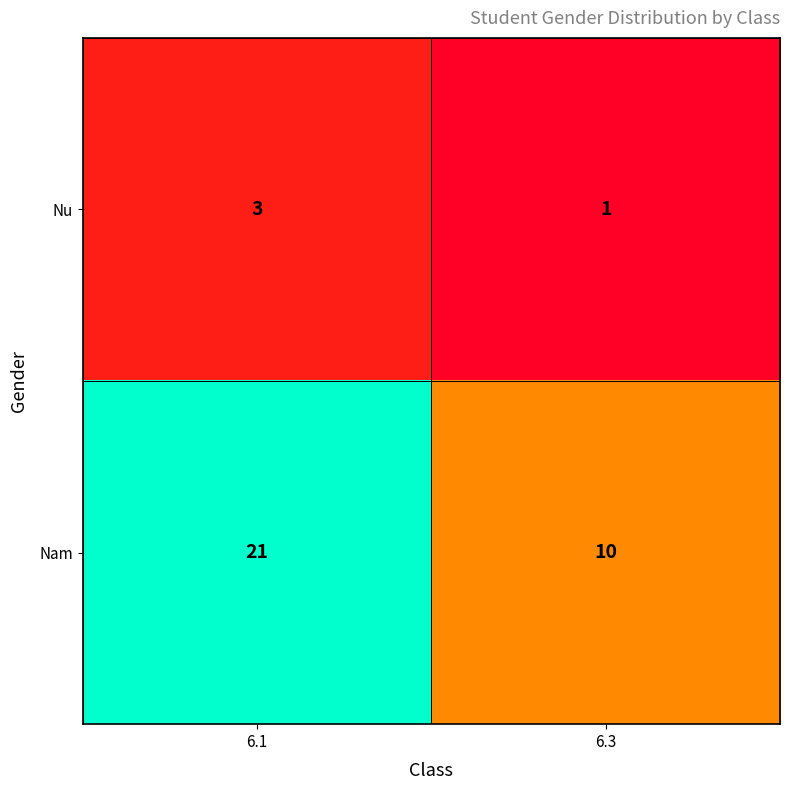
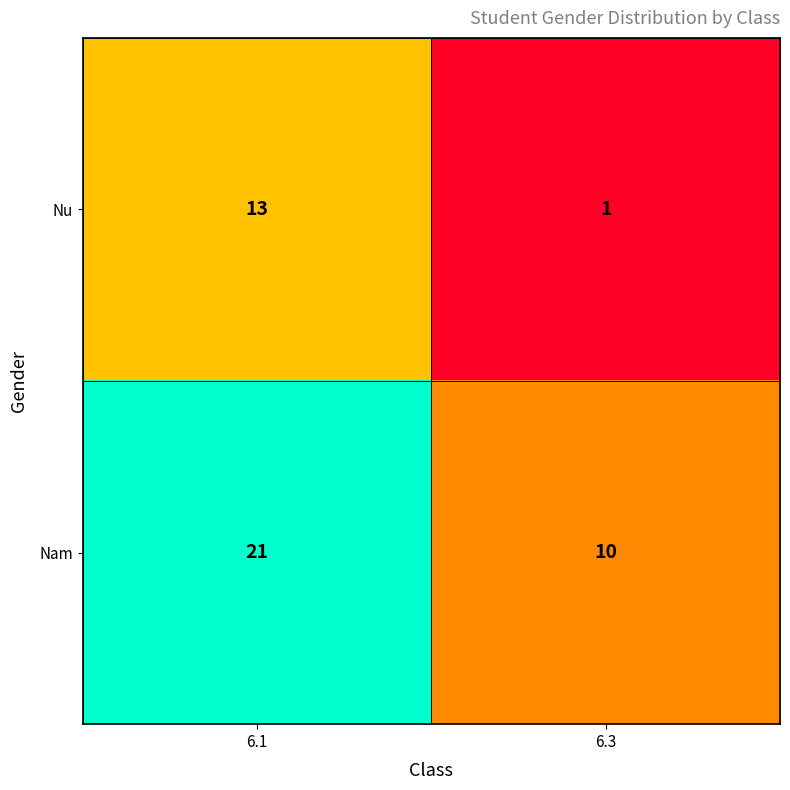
  {
    "Nu": {
-     "6.1": 3,
+     "6.1": 13,
      "6.3": 1
    },
    "Nam": {
      "6.1": 21,
      "6.3": 10
    }
  }
